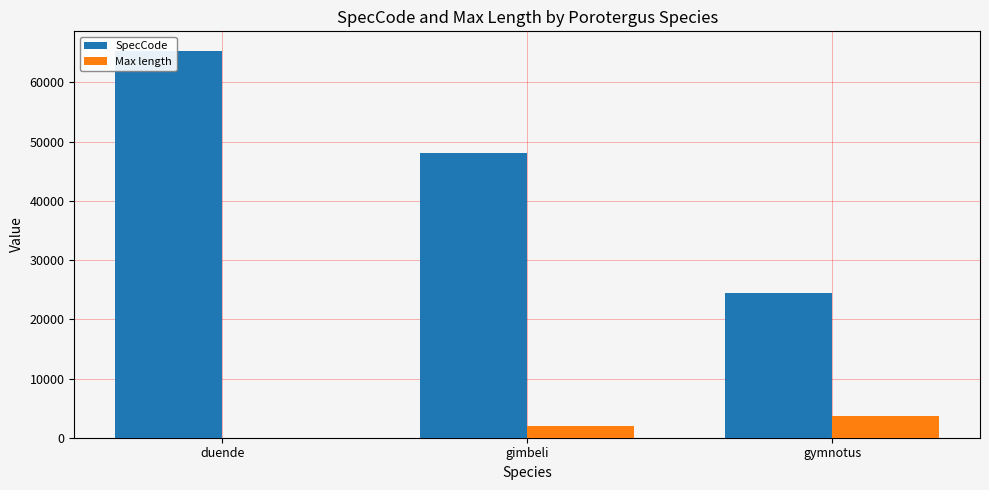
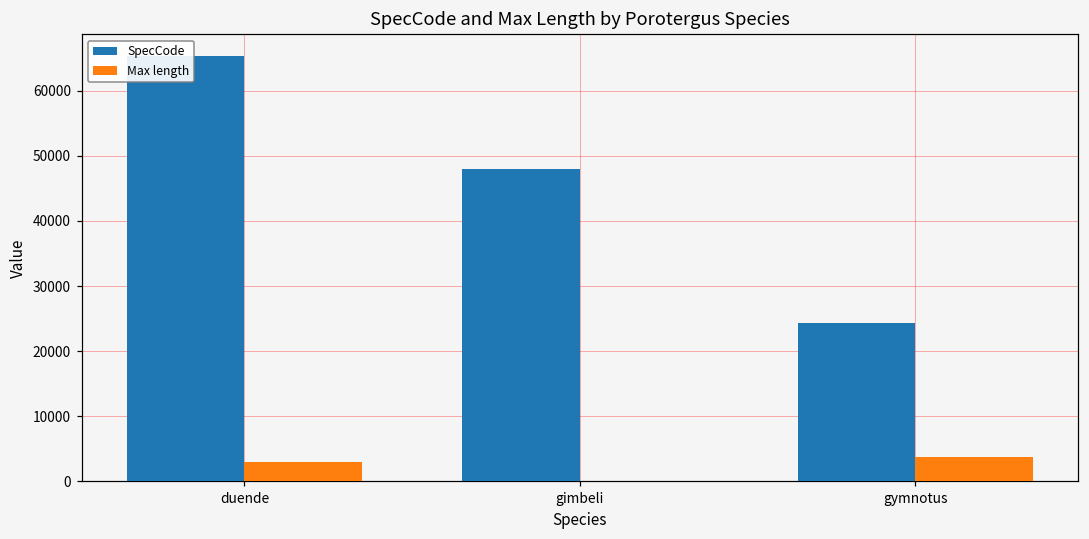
  {
    "SpecCode": {
      "gimbeli": 48000,
      "gymnotus": 24000
    },
    "Max length": {
-     "duende": 0,
-     "gimbeli": 2000,
+     "duende": 3000,
+     "gimbeli": 0,
      "gymnotus": 4000
    }
  }
